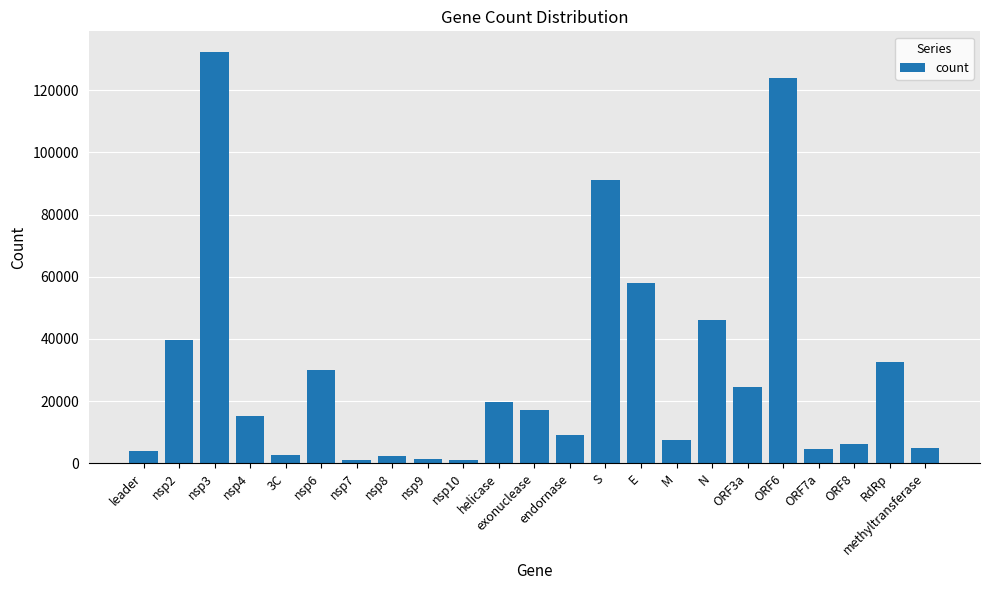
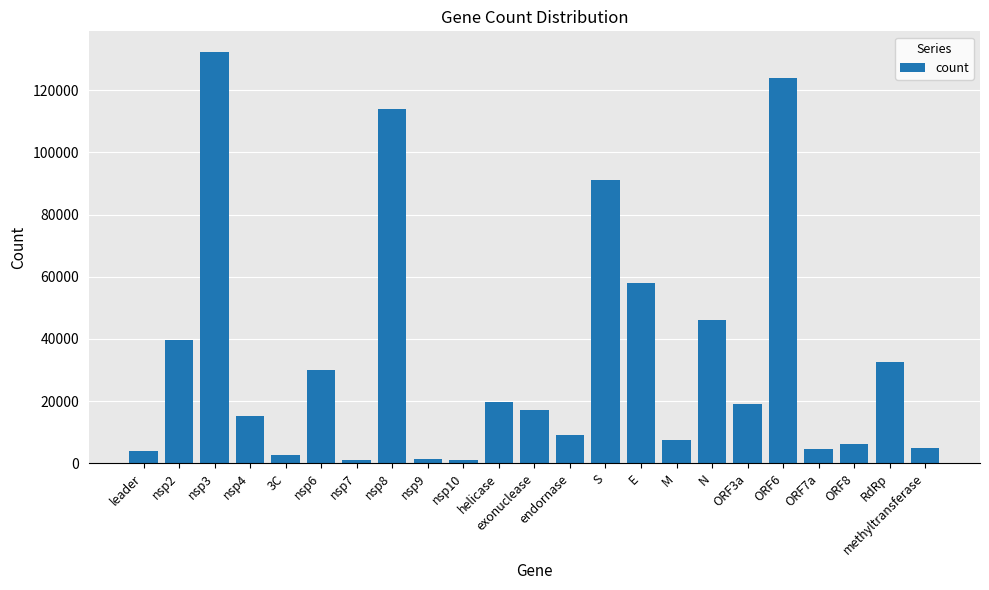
  {
    "leader": 4000,
    "nsp2": 40000,
    "nsp3": 132000,
    "nsp4": 15000,
    "3C": 3000,
    "nsp6": 30000,
    "nsp7": 1000,
-   "nsp8": 2000,
+   "nsp8": 114000,
    "nsp9": 1000,
    "nsp10": 1000,
    "helicase": 20000,
    "exonuclease": 17000,
    "endornase": 9000,
    "S": 91000,
    "E": 58000,
    "M": 8000,
    "N": 46000,
-   "ORF3a": 25000,
+   "ORF3a": 19000,
    "ORF6": 124000,
    "ORF7a": 4000,
    "ORF8": 6000,
    "RdRp": 33000,
    "methyltransferase": 5000
  }
